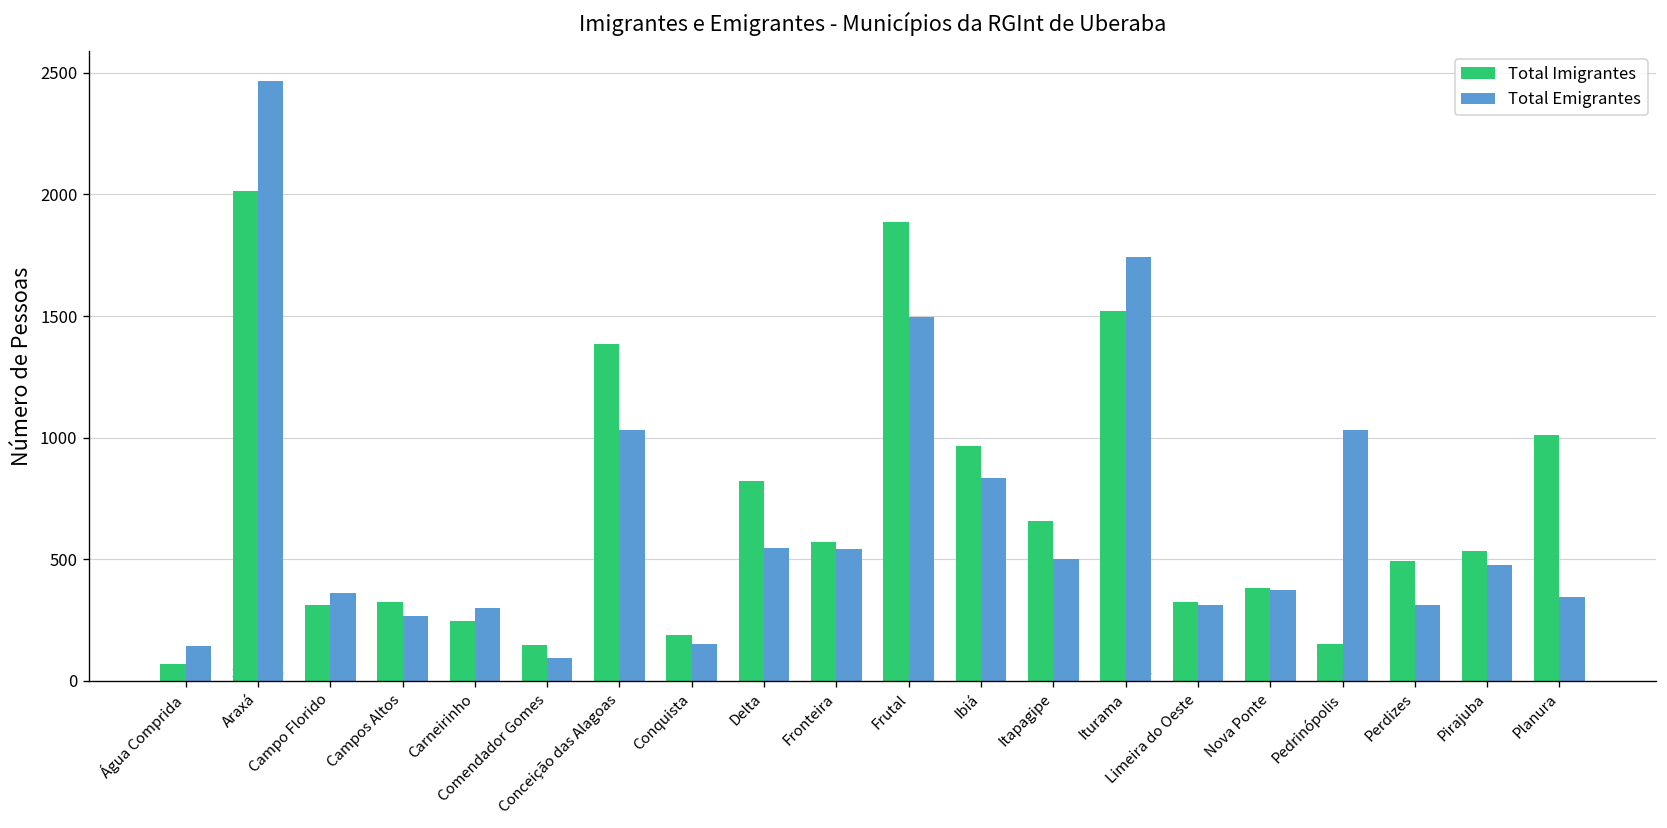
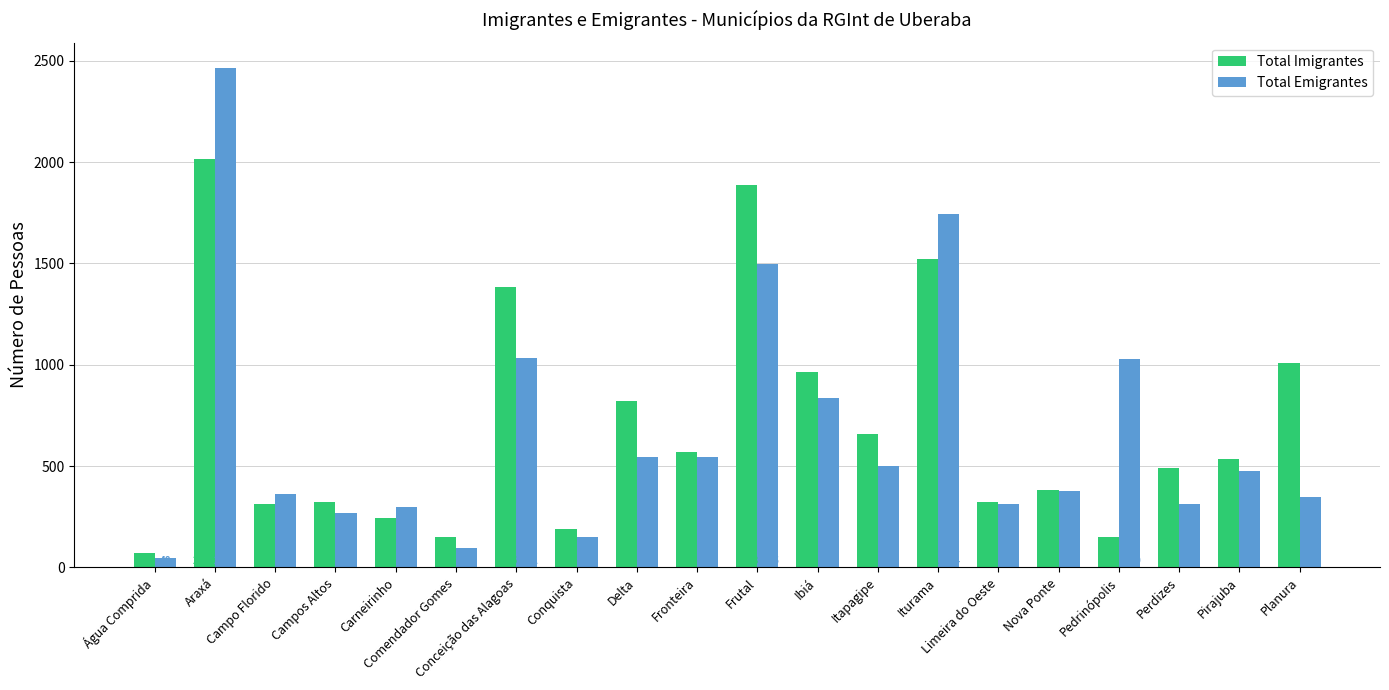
  {
    "Total Imigrantes": {
      "Água Comprida": 70,
      "Araxá": 2020,
      "Campo Florido": 310,
      "Campos Altos": 330,
      "Carneirinho": 250,
      "Comendador Gomes": 150,
      "Conceição das Alagoas": 1390,
      "Conquista": 190,
      "Delta": 820,
      "Fronteira": 570,
      "Frutal": 1890,
      "Ibiá": 970,
      "Itapagipe": 660,
      "Iturama": 1520,
      "Limeira do Oeste": 330,
      "Nova Ponte": 380,
      "Pedrinópolis": 150,
      "Perdizes": 490,
      "Pirajuba": 540,
      "Planura": 1010
    },
    "Total Emigrantes": {
-     "Água Comprida": 140,
+     "Água Comprida": 50,
      "Araxá": 2470,
      "Campo Florido": 360,
      "Campos Altos": 270,
      "Carneirinho": 300,
      "Comendador Gomes": 90,
      "Conceição das Alagoas": 1030,
      "Conquista": 150,
      "Delta": 550,
      "Fronteira": 540,
      "Frutal": 1500,
      "Ibiá": 830,
      "Itapagipe": 500,
      "Iturama": 1740,
      "Limeira do Oeste": 310,
      "Nova Ponte": 380,
      "Pedrinópolis": 1030,
      "Perdizes": 310,
      "Pirajuba": 480,
      "Planura": 350
    }
  }
